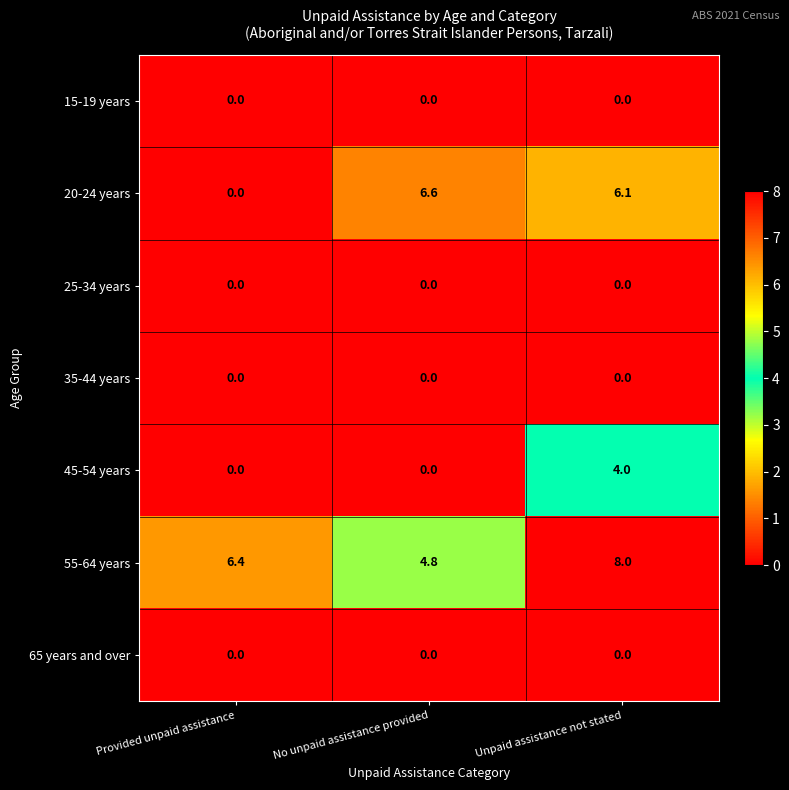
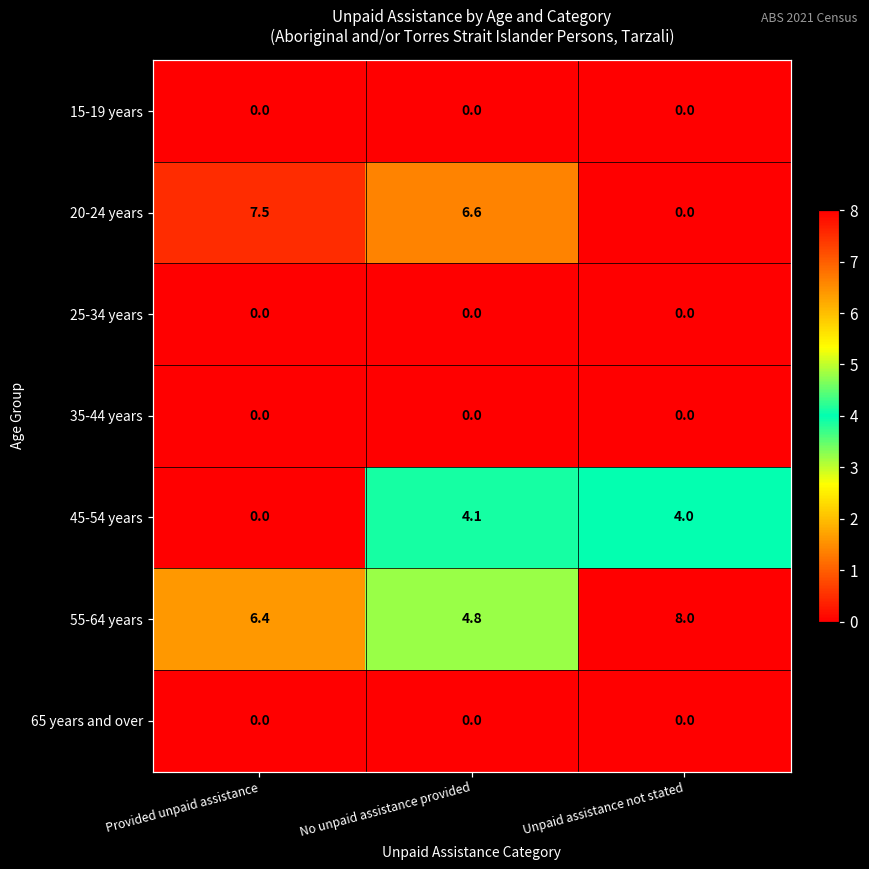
  {
    "15-19 years": {
      "Provided unpaid assistance": 0.0,
      "No unpaid assistance provided": 0.0,
      "Unpaid assistance not stated": 0.0
    },
    "20-24 years": {
-     "Provided unpaid assistance": 0.0,
+     "Provided unpaid assistance": 7.5,
      "No unpaid assistance provided": 6.6,
-     "Unpaid assistance not stated": 6.1
+     "Unpaid assistance not stated": 0.0
    },
    "25-34 years": {
      "Provided unpaid assistance": 0.0,
      "No unpaid assistance provided": 0.0,
      "Unpaid assistance not stated": 0.0
    },
    "35-44 years": {
      "Provided unpaid assistance": 0.0,
      "No unpaid assistance provided": 0.0,
      "Unpaid assistance not stated": 0.0
    },
    "45-54 years": {
      "Provided unpaid assistance": 0.0,
-     "No unpaid assistance provided": 0.0,
+     "No unpaid assistance provided": 4.1,
      "Unpaid assistance not stated": 4.0
    },
    "55-64 years": {
      "Provided unpaid assistance": 6.4,
      "No unpaid assistance provided": 4.8,
      "Unpaid assistance not stated": 8.0
    },
    "65 years and over": {
      "Provided unpaid assistance": 0.0,
      "No unpaid assistance provided": 0.0,
      "Unpaid assistance not stated": 0.0
    }
  }
